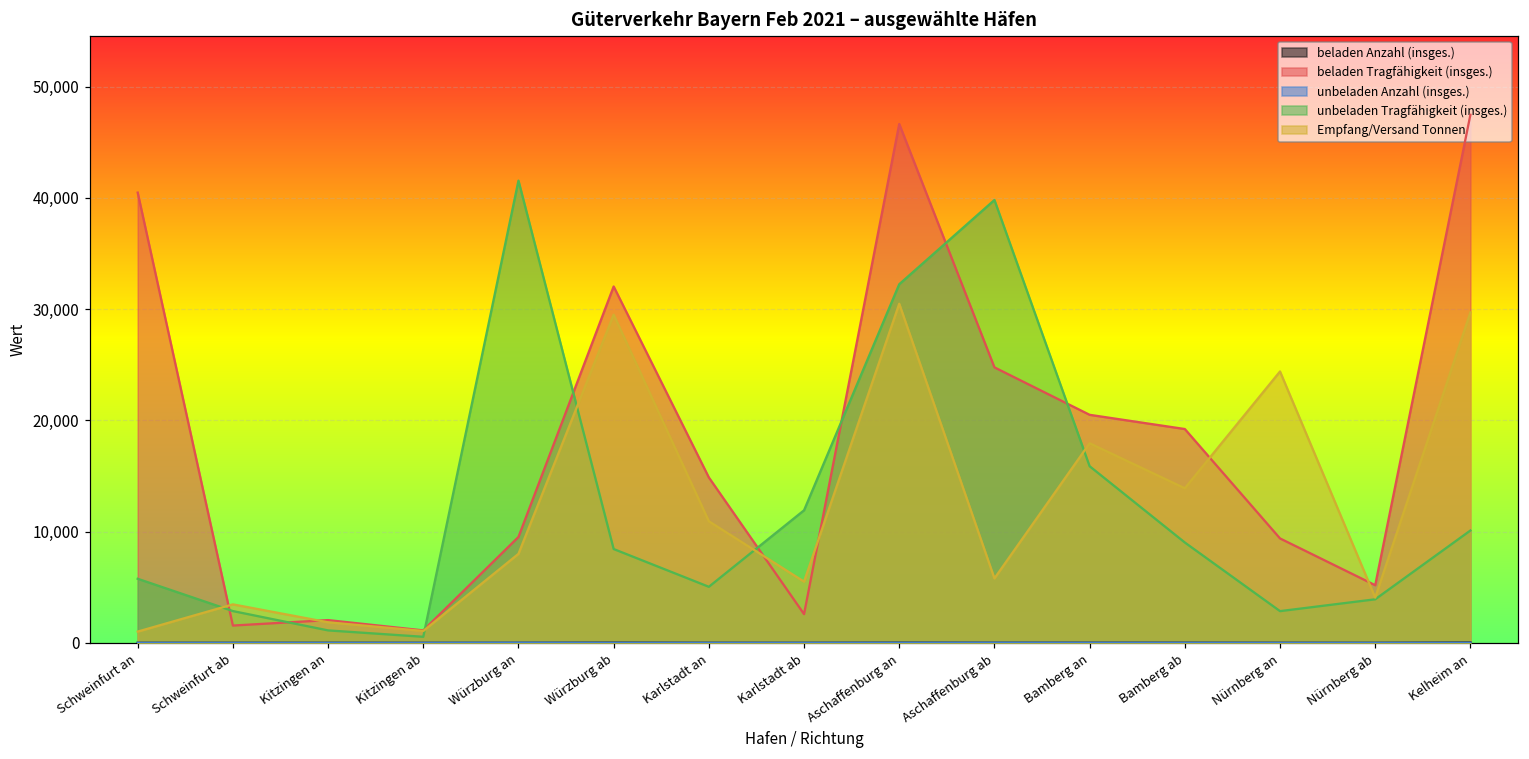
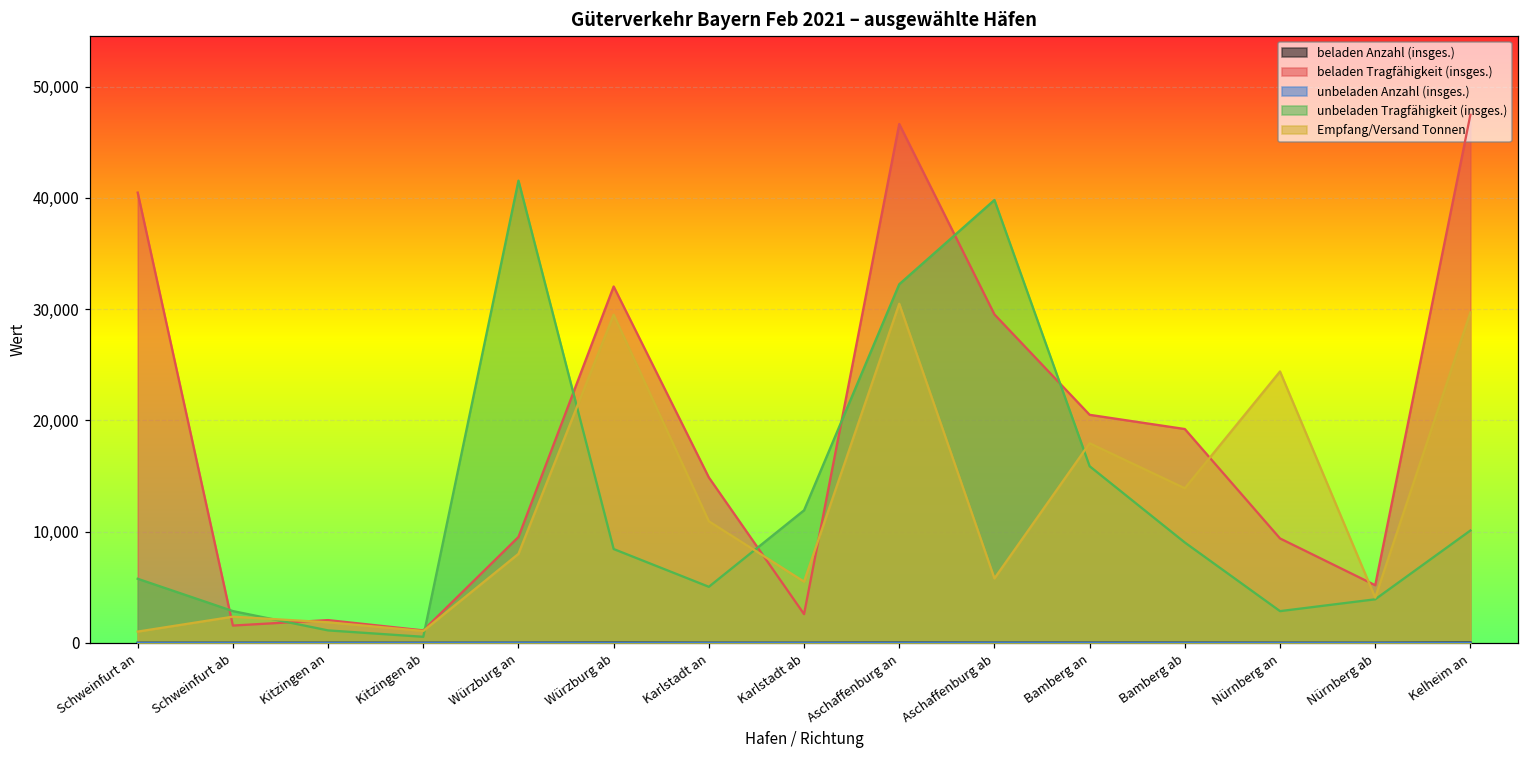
  {
    "unbeladen Anzahl (insges.)": {
      "Schweinfurt an": "0",
      "Schweinfurt ab": "0",
      "Kitzingen an": "0",
      "Kitzingen ab": "0",
      "Würzburg an": "0",
      "Würzburg ab": "0",
      "Karlstadt an": "0",
      "Karlstadt ab": "0",
      "Aschaffenburg an": "0",
      "Aschaffenburg ab": "0",
      "Bamberg an": "0",
      "Bamberg ab": "0",
      "Nürnberg an": "0",
      "Nürnberg ab": "0",
      "Kelheim an": "0"
    },
    "beladen Tragfähigkeit (insges.)": {
      "Schweinfurt an": "40,500",
      "Schweinfurt ab": "1,600",
      "Würzburg an": "9,500",
      "Würzburg ab": "32,000",
      "Karlstadt an": "14,900",
      "Karlstadt ab": "2,600",
      "Aschaffenburg an": "46,600",
-     "Aschaffenburg ab": "24,800",
+     "Aschaffenburg ab": "29,500",
      "Bamberg an": "20,500",
      "Bamberg ab": "19,200",
      "Nürnberg an": "9,400",
      "Nürnberg ab": "5,200"
    },
    "unbeladen Tragfähigkeit (insges.)": {
      "Schweinfurt an": "5,800",
      "Schweinfurt ab": "2,900",
      "Kitzingen an": "1,100",
      "Kitzingen ab": "500",
      "Würzburg an": "41,600",
      "Würzburg ab": "8,400",
      "Karlstadt an": "5,000",
      "Karlstadt ab": "11,900",
      "Aschaffenburg an": "32,200",
      "Aschaffenburg ab": "39,800",
      "Bamberg an": "15,900",
      "Bamberg ab": "9,000",
      "Nürnberg an": "2,900",
      "Kelheim an": "10,100"
    },
    "Empfang/Versand Tonnen": {
      "Schweinfurt an": "1,000",
-     "Schweinfurt ab": "3,500",
+     "Schweinfurt ab": "2,400",
      "Würzburg an": "8,000",
      "Würzburg ab": "29,500",
      "Karlstadt an": "10,900",
      "Karlstadt ab": "5,500",
      "Aschaffenburg an": "30,500",
      "Aschaffenburg ab": "5,800",
      "Bamberg an": "17,900",
      "Bamberg ab": "13,900",
      "Nürnberg an": "24,400",
      "Kelheim an": "29,700"
    }
  }
